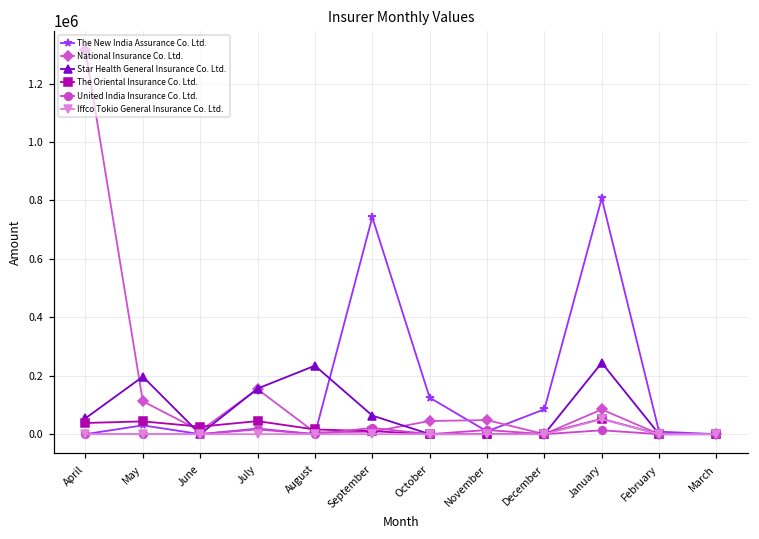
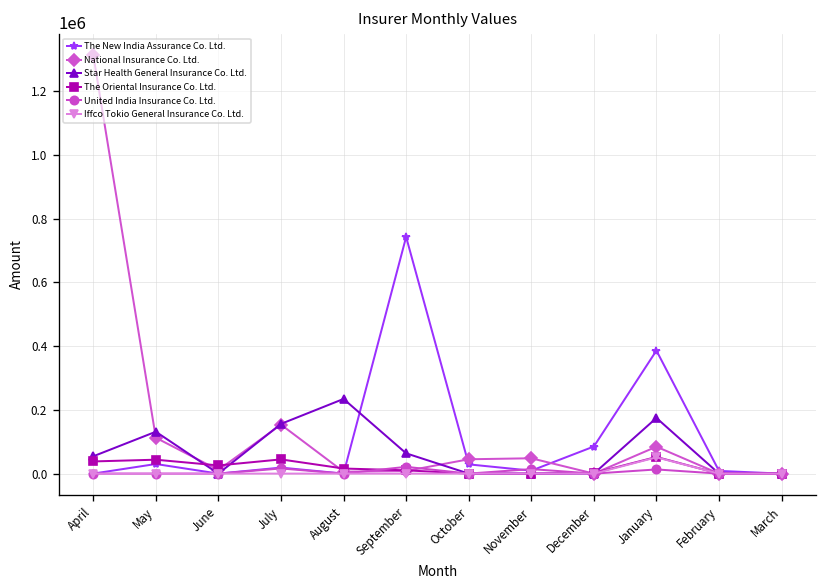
  {
    "The New India Assurance Co. Ltd.": {
      "May": 30000,
      "September": 740000,
-     "October": 130000,
+     "October": 30000,
      "December": 90000,
-     "January": 810000
+     "January": 390000
    },
    "Star Health General Insurance Co. Ltd.": {
      "April": 50000,
-     "May": 200000,
+     "May": 130000,
      "August": 230000,
      "September": 60000,
-     "January": 240000
+     "January": 170000
    },
    "The Oriental Insurance Co. Ltd.": {
      "April": 40000,
      "May": 40000,
      "June": 30000,
      "July": 40000,
      "August": 20000
    }
  }
